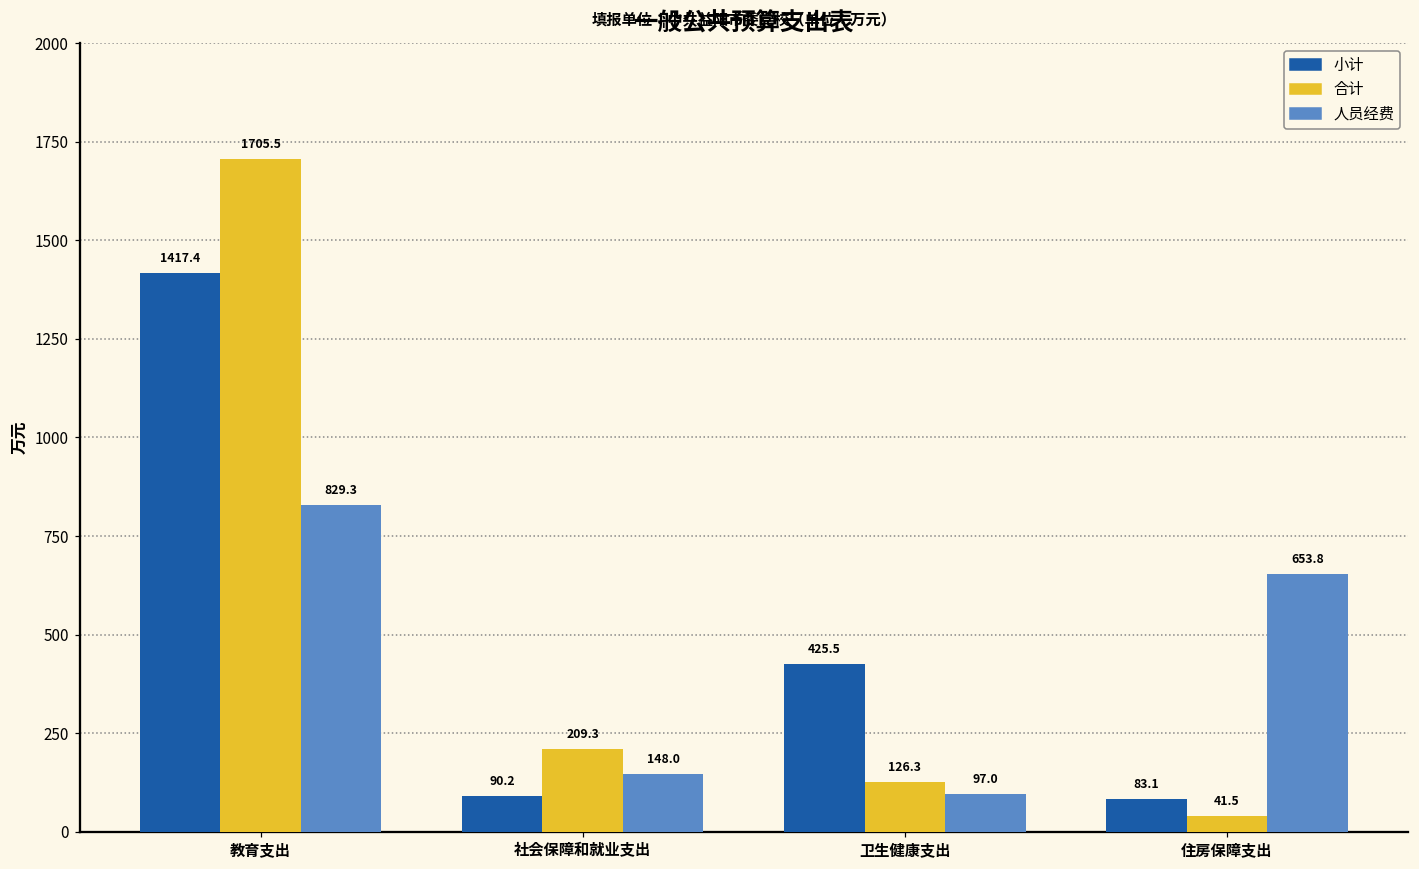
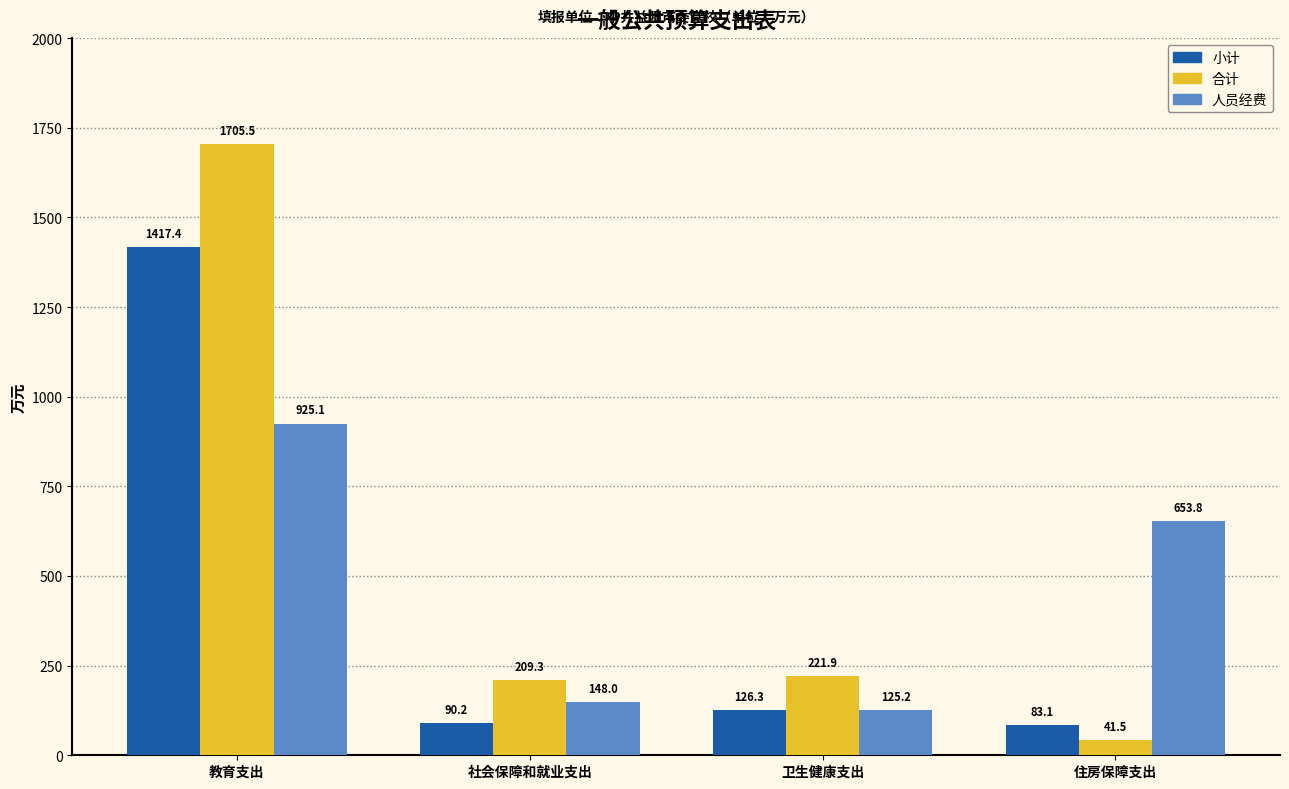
  {
    "小计": {
      "教育支出": 1417.4,
      "社会保障和就业支出": 90.2,
-     "卫生健康支出": 425.5,
+     "卫生健康支出": 126.3,
      "住房保障支出": 83.1
    },
    "合计": {
      "教育支出": 1705.5,
      "社会保障和就业支出": 209.3,
-     "卫生健康支出": 126.3,
+     "卫生健康支出": 221.9,
      "住房保障支出": 41.5
    },
    "人员经费": {
-     "教育支出": 829.3,
+     "教育支出": 925.1,
      "社会保障和就业支出": 148.0,
-     "卫生健康支出": 97.0,
+     "卫生健康支出": 125.2,
      "住房保障支出": 653.8
    }
  }
